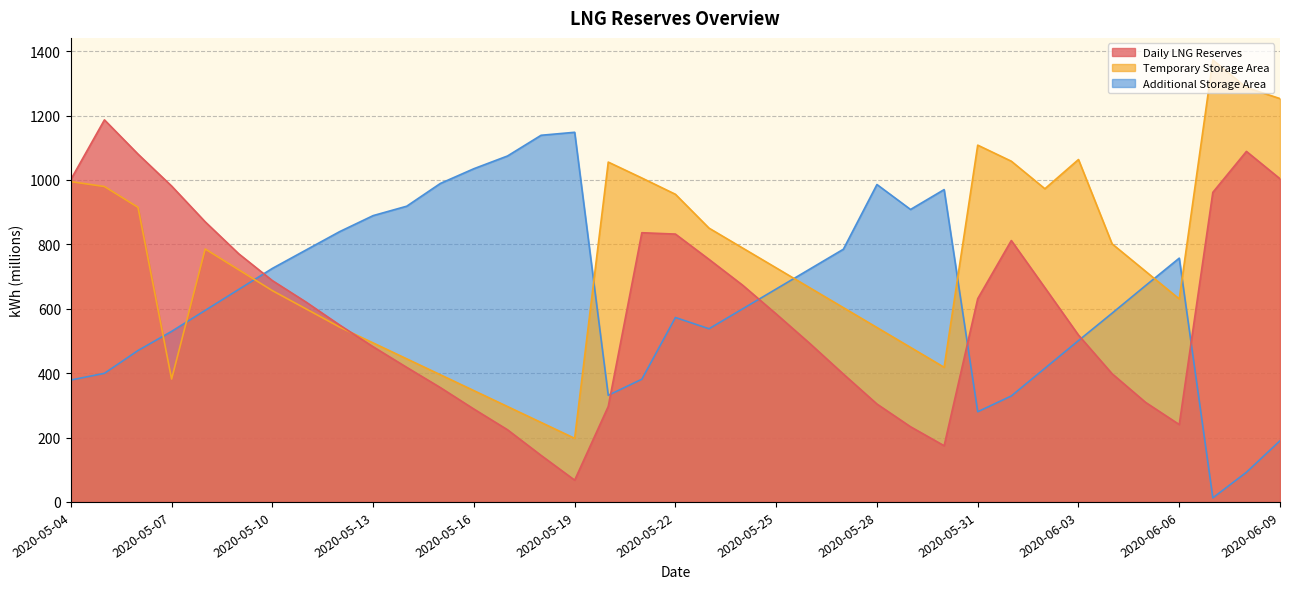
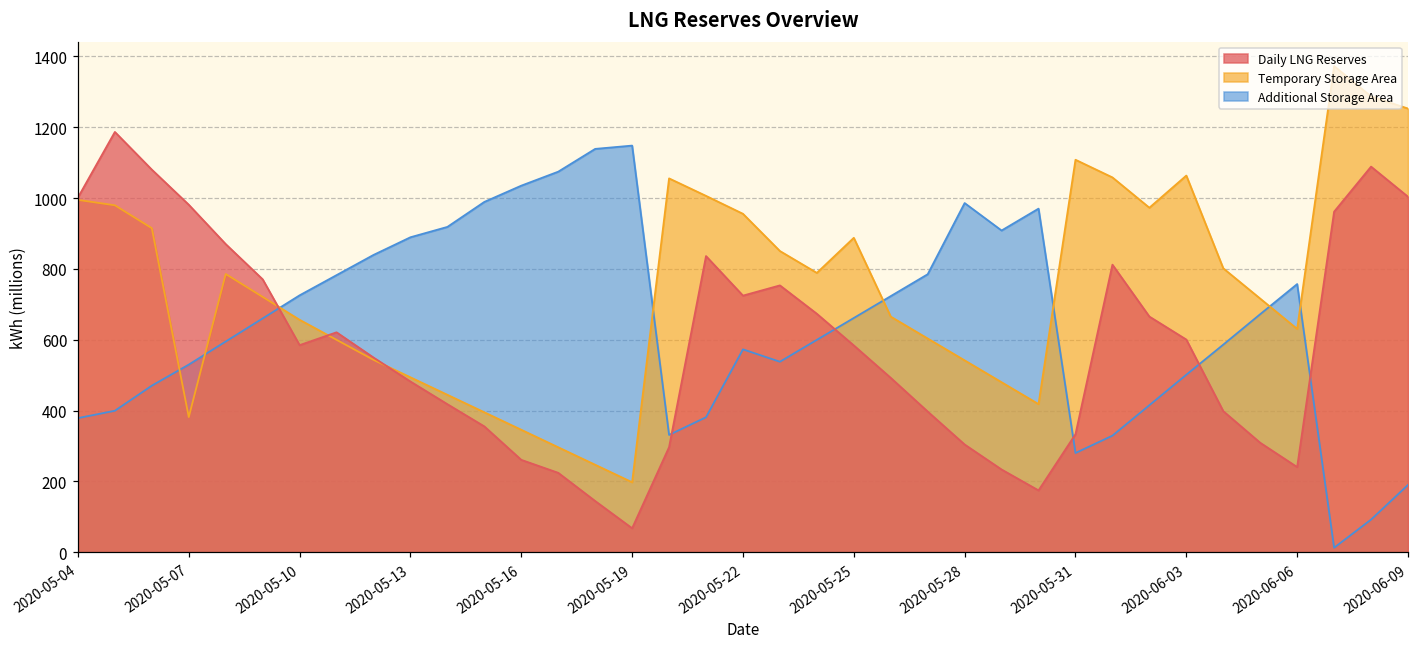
  {
    "Additional Storage Area": {
      "2020-05-04": 380,
      "2020-05-07": 530,
      "2020-05-10": 730,
      "2020-05-13": 890,
      "2020-05-16": 1030,
      "2020-05-19": 1150,
      "2020-05-22": 570,
      "2020-05-25": 660,
      "2020-05-28": 990,
      "2020-05-31": 280,
      "2020-06-03": 500,
      "2020-06-06": 760,
      "2020-06-09": 190
    },
    "Temporary Storage Area": {
      "2020-05-07": 380,
      "2020-05-10": 660,
      "2020-05-13": 490,
      "2020-05-16": 350,
      "2020-05-19": 200,
      "2020-05-22": 960,
-     "2020-05-25": 730,
+     "2020-05-25": 890,
      "2020-05-28": 540,
      "2020-05-31": 1110,
      "2020-06-03": 1060,
      "2020-06-06": 630,
      "2020-06-09": 1250
    },
    "Daily LNG Reserves": {
      "2020-05-07": 980,
-     "2020-05-10": 690,
+     "2020-05-10": 580,
      "2020-05-13": 480,
-     "2020-05-16": 290,
+     "2020-05-16": 260,
      "2020-05-19": 70,
-     "2020-05-22": 830,
+     "2020-05-22": 720,
      "2020-05-25": 580,
      "2020-05-28": 300,
-     "2020-05-31": 630,
-     "2020-06-03": 520,
+     "2020-05-31": 330,
+     "2020-06-03": 600,
      "2020-06-06": 240,
      "2020-06-09": 1000
    }
  }
